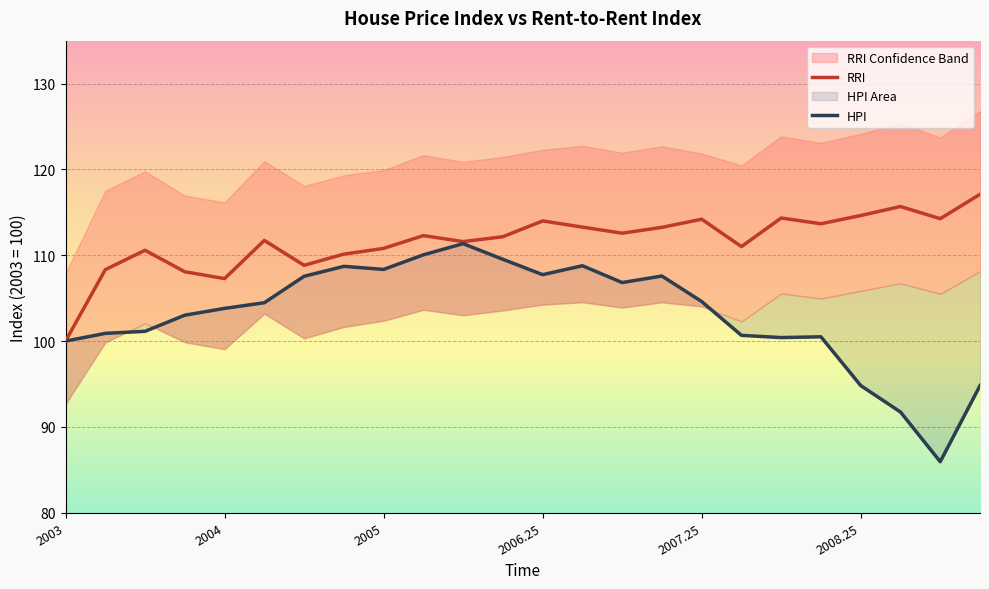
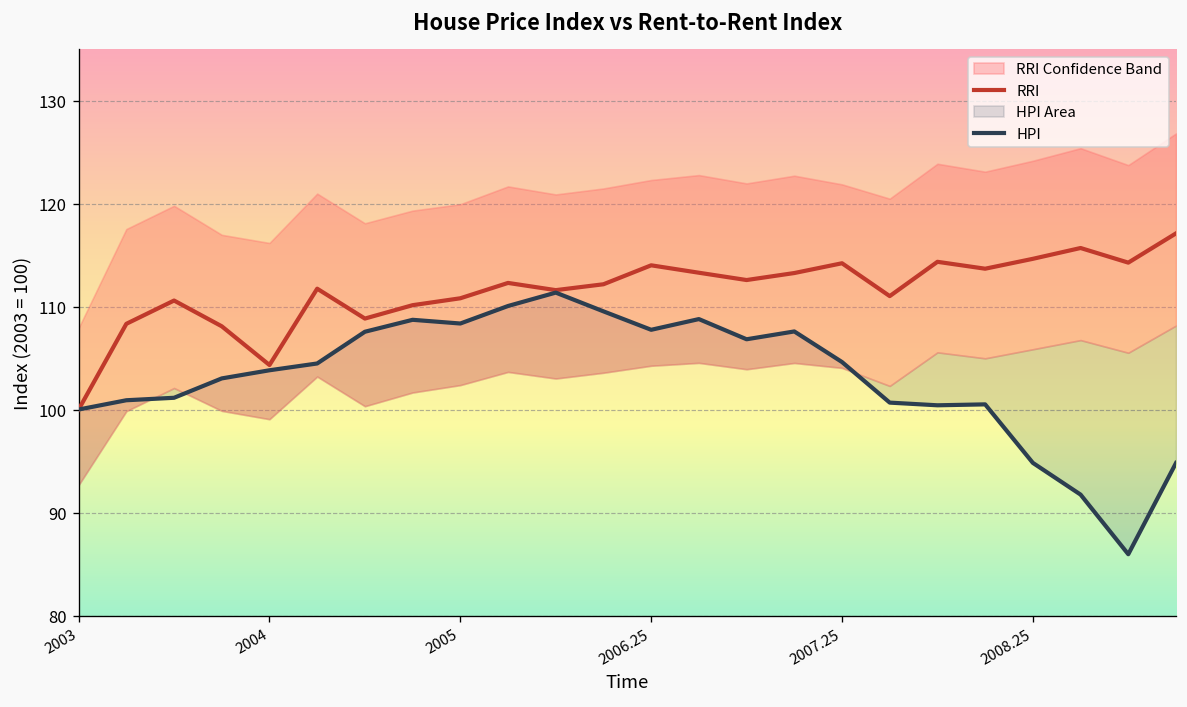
  {
    "RRI": {
-     "2004": 107,
+     "2004": 104,
      "2005": 111,
      "2006.25": 114,
      "2007.25": 114,
      "2008.25": 115
    }
  }
